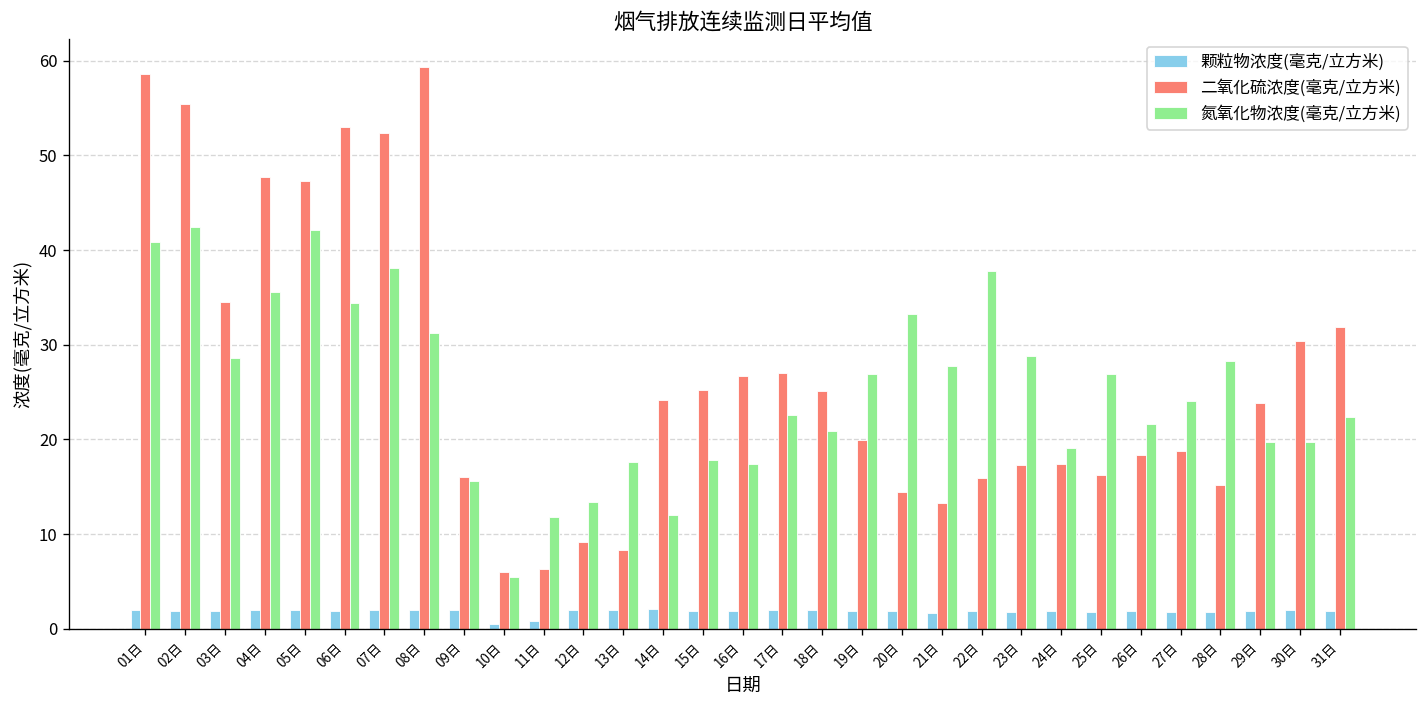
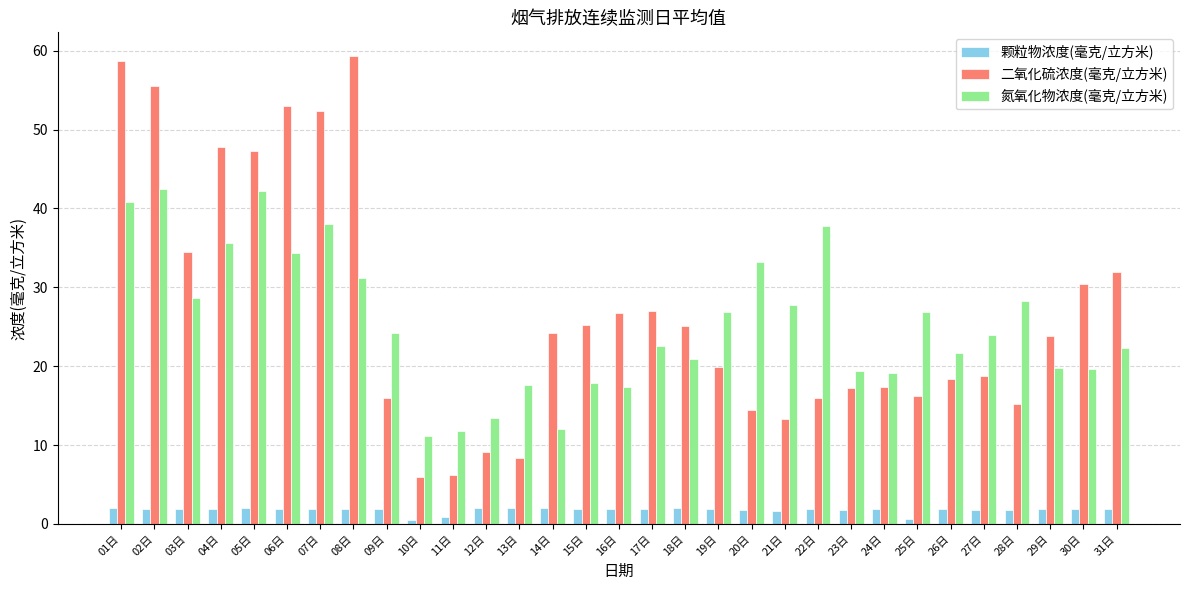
  {
    "颗粒物浓度(毫克/立方米)": {
      "01日": 2,
      "02日": 2,
      "03日": 2,
      "04日": 2,
      "05日": 2,
      "06日": 2,
      "07日": 2,
      "08日": 2,
      "09日": 2,
      "10日": 1,
      "11日": 1,
      "12日": 2,
      "13日": 2,
      "14日": 2,
      "15日": 2,
      "16日": 2,
      "17日": 2,
      "18日": 2,
      "19日": 2,
      "20日": 2,
      "21日": 2,
      "22日": 2,
      "23日": 2,
      "24日": 2,
-     "25日": 2,
+     "25日": 1,
      "26日": 2,
      "27日": 2,
      "28日": 2,
      "29日": 2,
      "30日": 2,
      "31日": 2
    },
    "二氧化硫浓度(毫克/立方米)": {
      "01日": 59,
      "02日": 55,
      "03日": 35,
      "04日": 48,
      "05日": 47,
      "06日": 53,
      "07日": 52,
      "08日": 59,
      "09日": 16,
      "10日": 6,
      "11日": 6,
      "12日": 9,
      "13日": 8,
      "14日": 24,
      "15日": 25,
      "16日": 27,
      "17日": 27,
      "18日": 25,
      "19日": 20,
      "20日": 14,
      "21日": 13,
      "22日": 16,
      "23日": 17,
      "24日": 17,
      "25日": 16,
      "26日": 18,
      "27日": 19,
      "28日": 15,
      "29日": 24,
      "30日": 30,
      "31日": 32
    },
    "氮氧化物浓度(毫克/立方米)": {
      "01日": 41,
      "02日": 42,
      "03日": 29,
      "04日": 36,
      "05日": 42,
      "06日": 34,
      "07日": 38,
      "08日": 31,
-     "09日": 16,
-     "10日": 5,
+     "09日": 24,
+     "10日": 11,
      "11日": 12,
      "12日": 13,
      "13日": 18,
      "14日": 12,
      "15日": 18,
      "16日": 17,
      "17日": 23,
      "18日": 21,
      "19日": 27,
      "20日": 33,
      "21日": 28,
      "22日": 38,
-     "23日": 29,
+     "23日": 19,
      "24日": 19,
      "25日": 27,
      "26日": 22,
      "27日": 24,
      "28日": 28,
      "29日": 20,
      "30日": 20,
      "31日": 22
    }
  }
